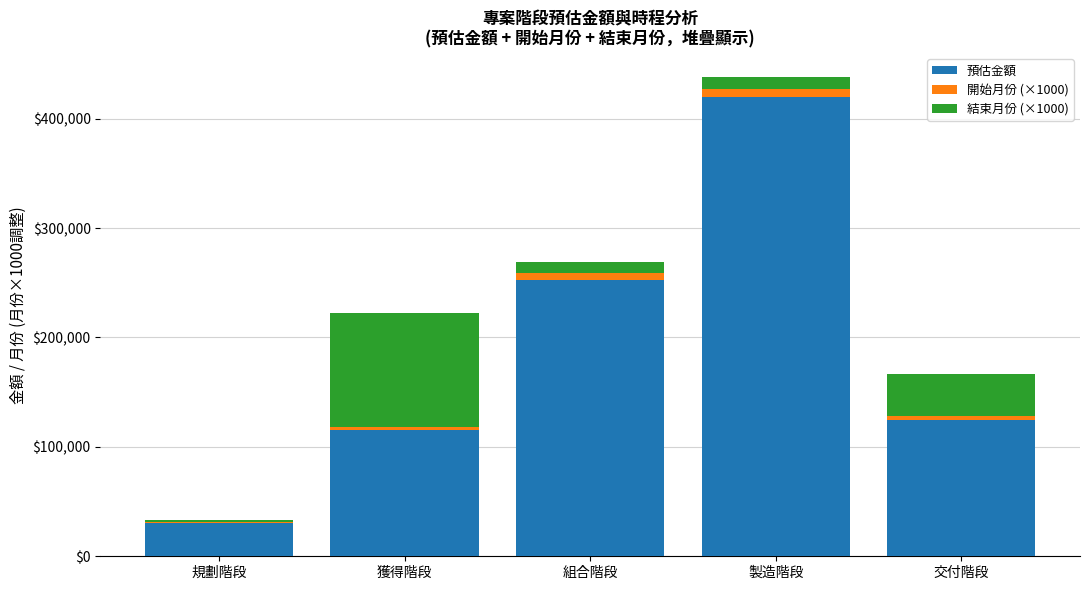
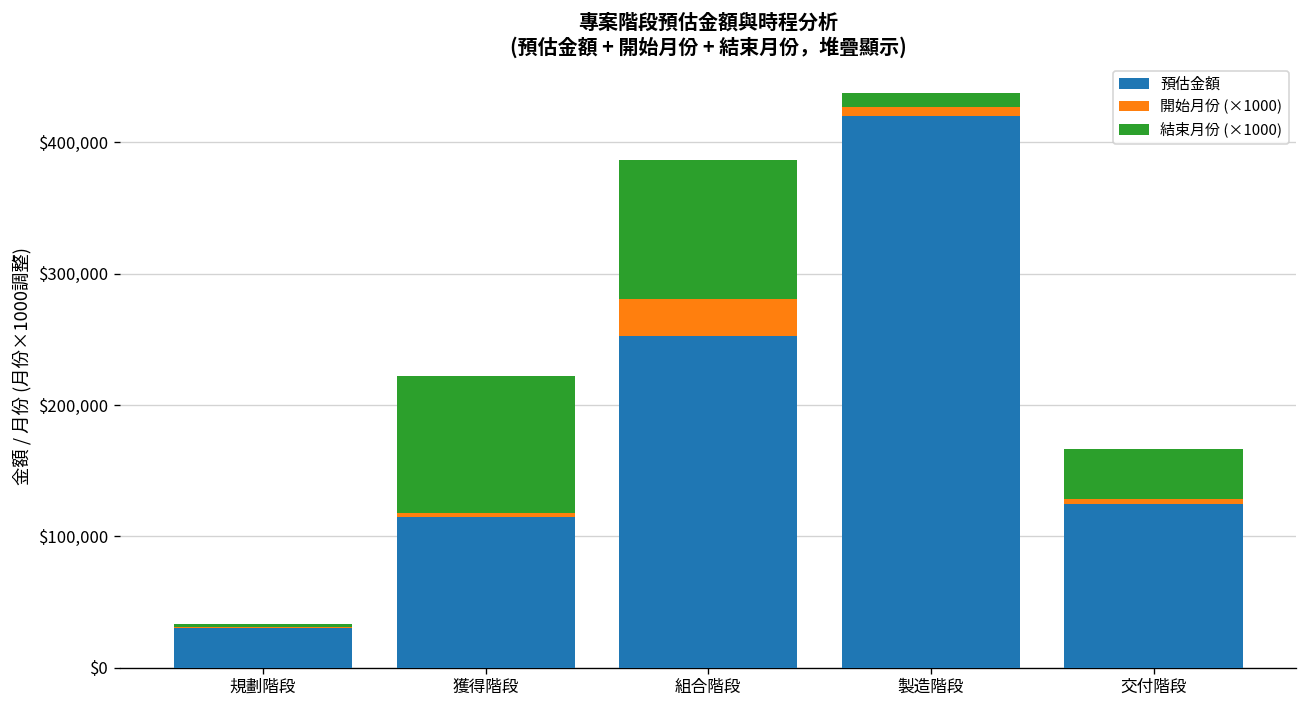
  {
    "預估金額": {
      "規劃階段": "$30,000",
      "獲得階段": "$115,000",
      "組合階段": "$253,000",
      "製造階段": "$420,000",
      "交付階段": "$124,000"
    },
    "開始月份 (×1000)": {
      "獲得階段": "$3,000",
-     "組合階段": "$6,000",
+     "組合階段": "$28,000",
      "製造階段": "$7,000",
      "交付階段": "$4,000"
    },
    "結束月份 (×1000)": {
      "獲得階段": "$104,000",
-     "組合階段": "$10,000",
+     "組合階段": "$106,000",
      "製造階段": "$11,000",
      "交付階段": "$38,000"
    }
  }
